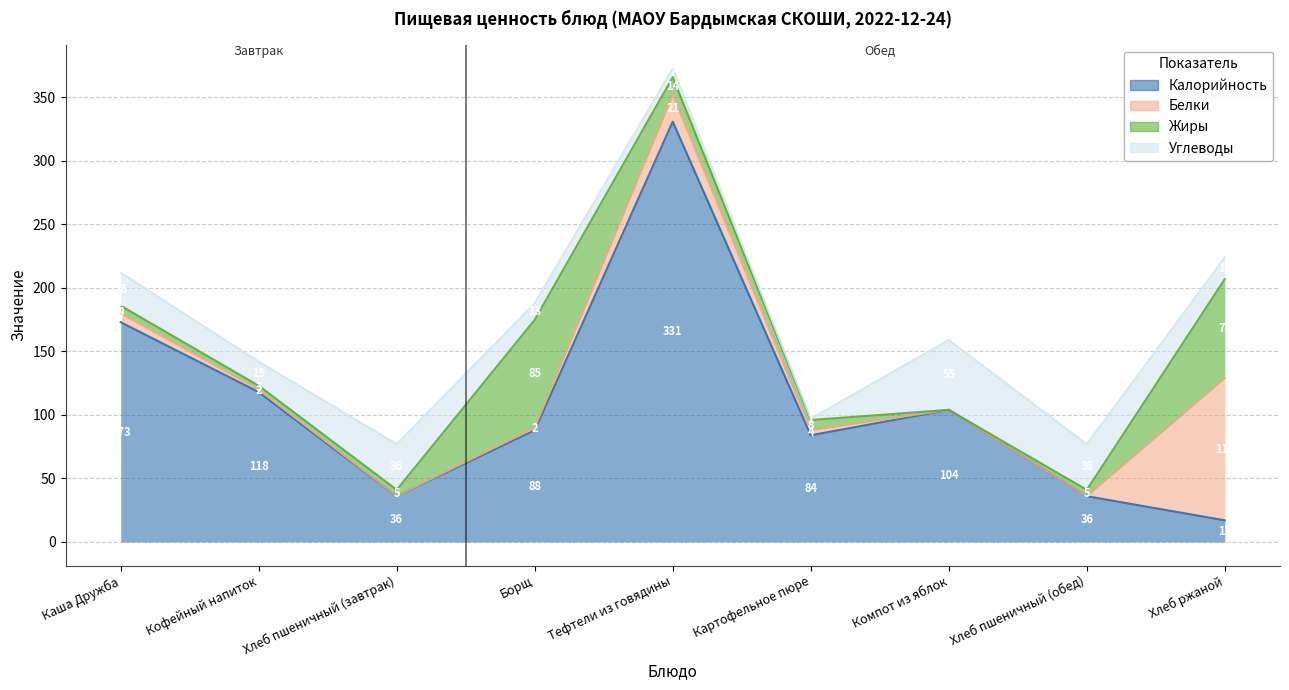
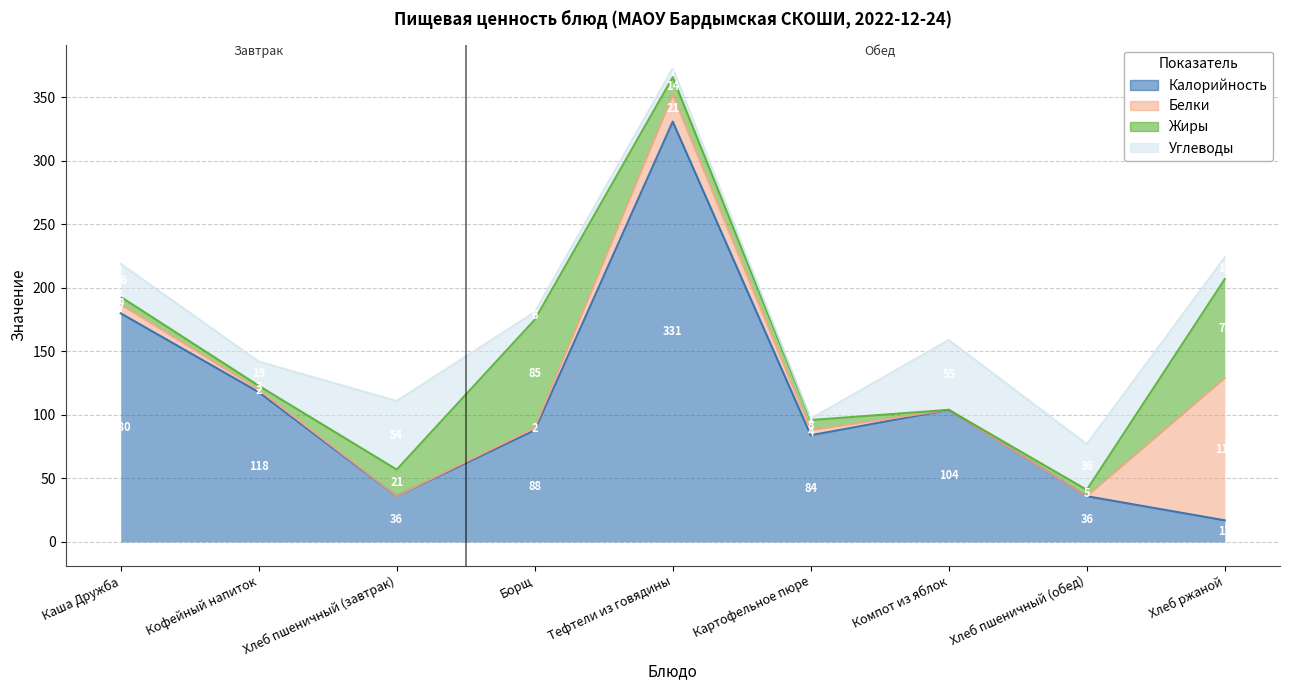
  {
    "Калорийность": {
-     "Каша Дружба": 173,
+     "Каша Дружба": 180,
      "Хлеб ржаной": 17
    },
    "Белки": {
      "Тефтели из говядины": 21
    },
    "Жиры": {
-     "Хлеб пшеничный (завтрак)": 5,
+     "Хлеб пшеничный (завтрак)": 21,
      "Тефтели из говядины": 14
    },
    "Углеводы": {
      "Каша Дружба": 26,
      "Кофейный напиток": 19,
-     "Хлеб пшеничный (завтрак)": 36,
-     "Борщ": 13,
+     "Хлеб пшеничный (завтрак)": 54,
+     "Борщ": 6,
      "Тефтели из говядины": 7,
      "Компот из яблок": 55,
      "Хлеб пшеничный (обед)": 36,
      "Хлеб ржаной": 17
    }
  }
